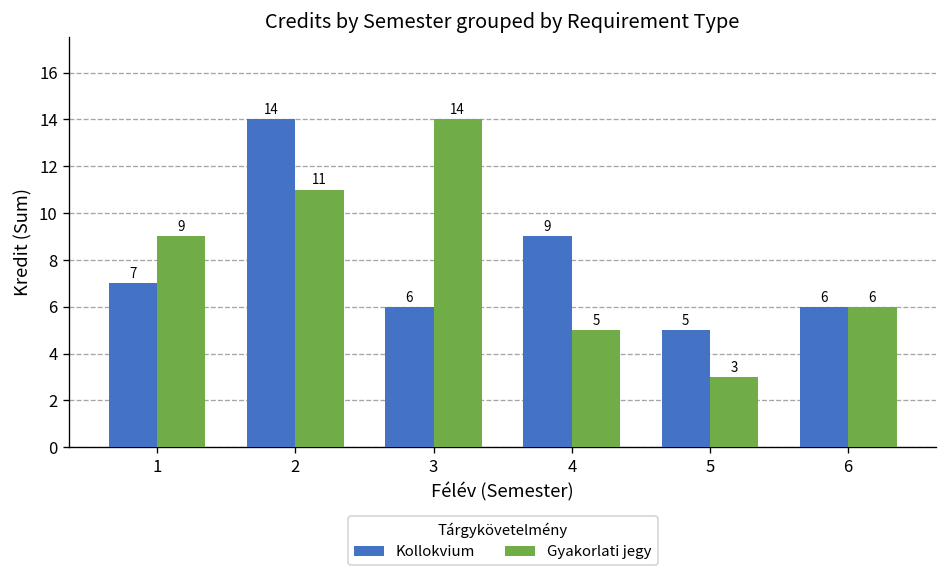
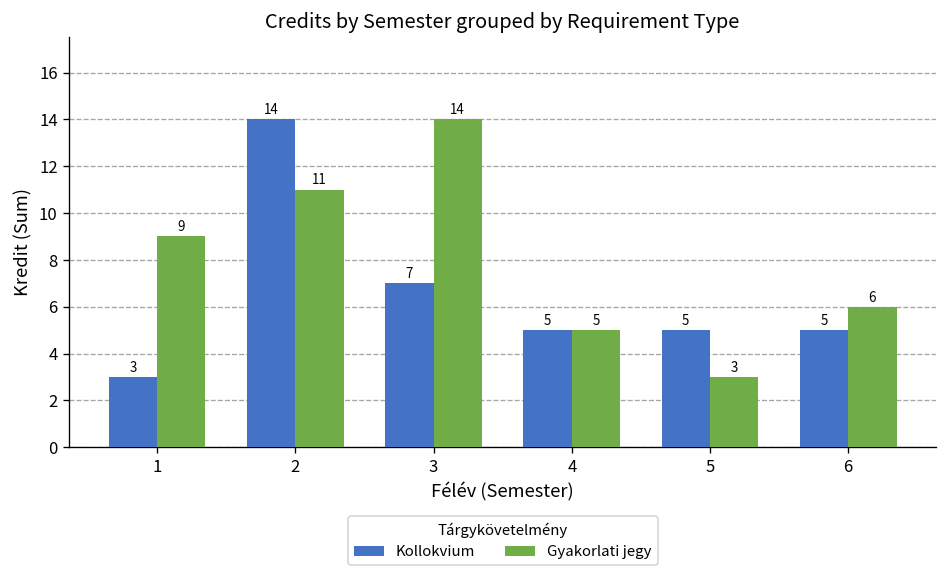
  {
    "Kollokvium": {
-     "1": 7,
+     "1": 3,
      "2": 14,
-     "3": 6,
-     "4": 9,
+     "3": 7,
+     "4": 5,
      "5": 5,
-     "6": 6
+     "6": 5
    },
    "Gyakorlati jegy": {
      "1": 9,
      "2": 11,
      "3": 14,
      "4": 5,
      "5": 3,
      "6": 6
    }
  }
